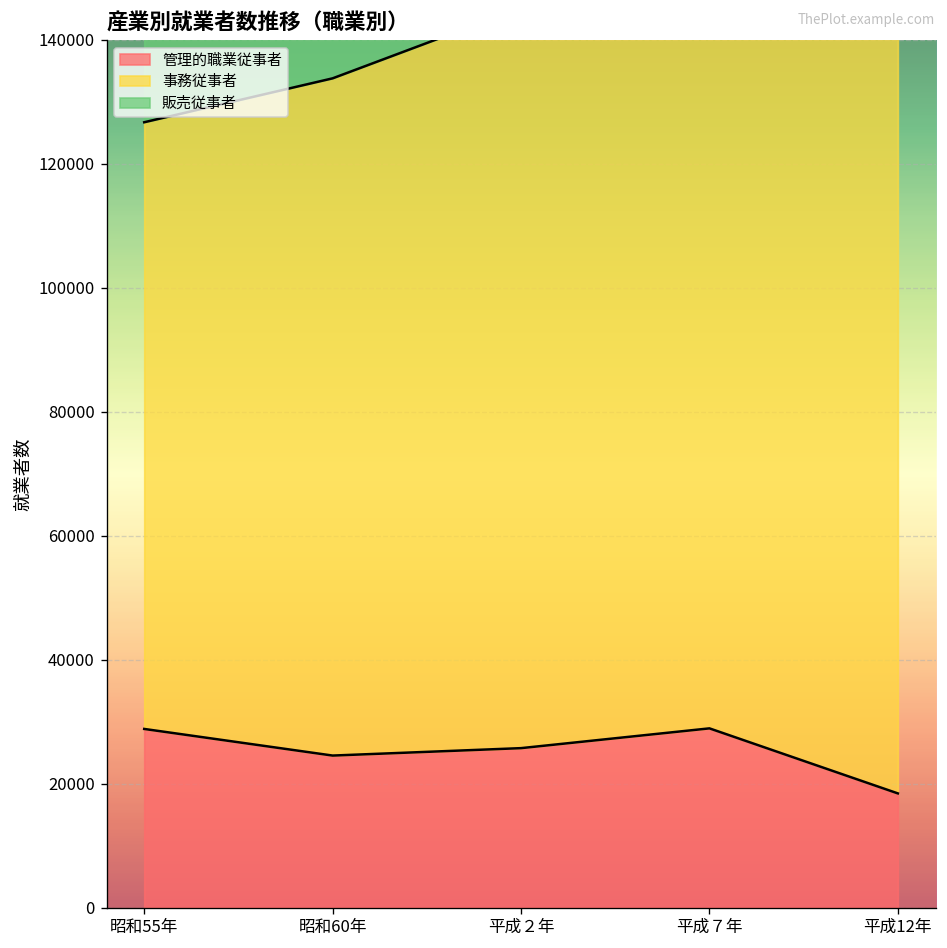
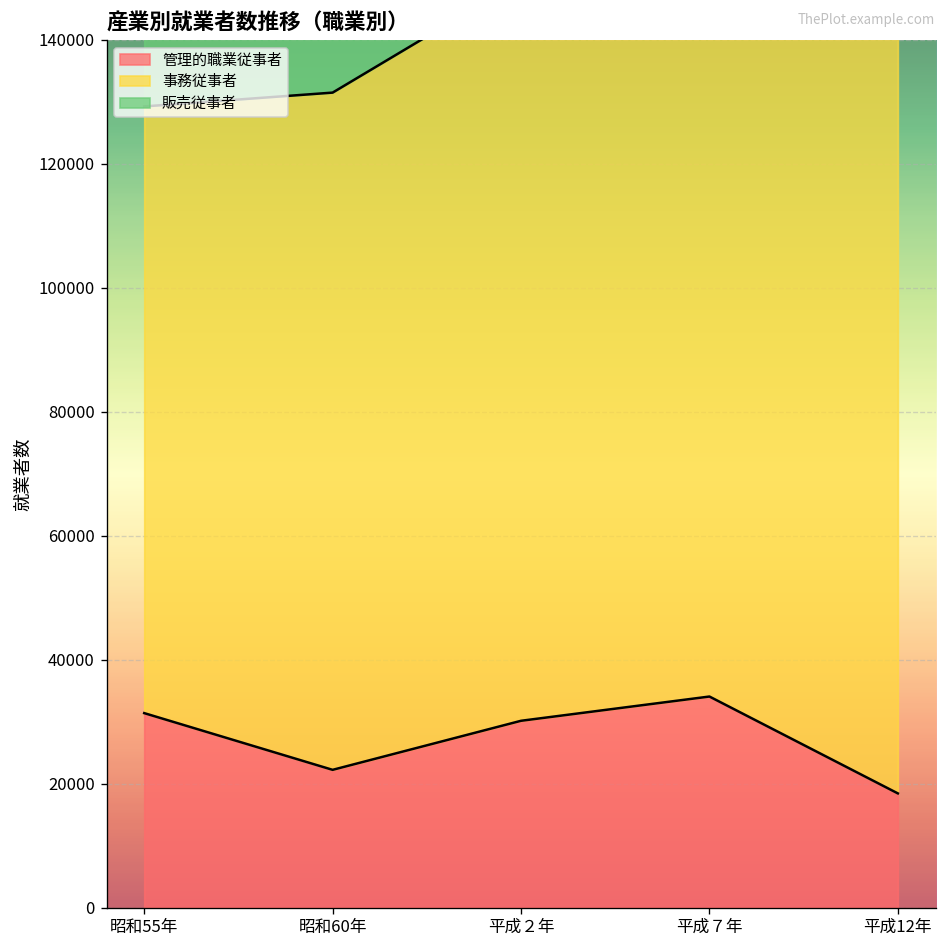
  {
    "管理的職業従事者": {
-     "昭和55年": 29000,
-     "昭和60年": 25000,
-     "平成２年": 26000,
-     "平成７年": 29000,
+     "昭和55年": 31000,
+     "昭和60年": 22000,
+     "平成２年": 30000,
+     "平成７年": 34000,
      "平成12年": 18000
    },
    "事務従事者": {
      "昭和60年": 109000
    }
  }
